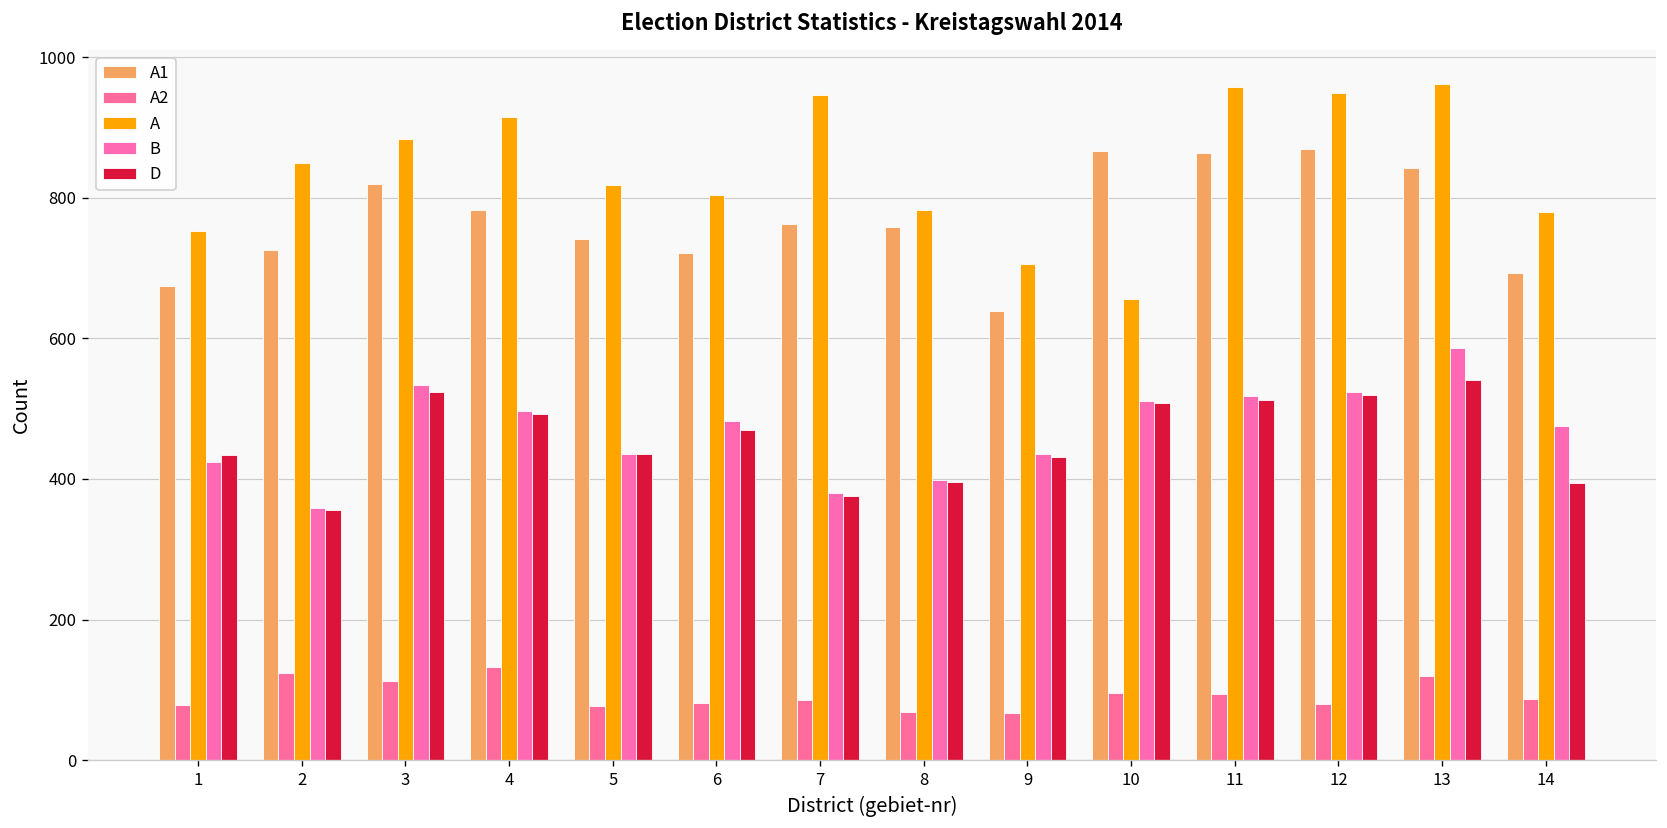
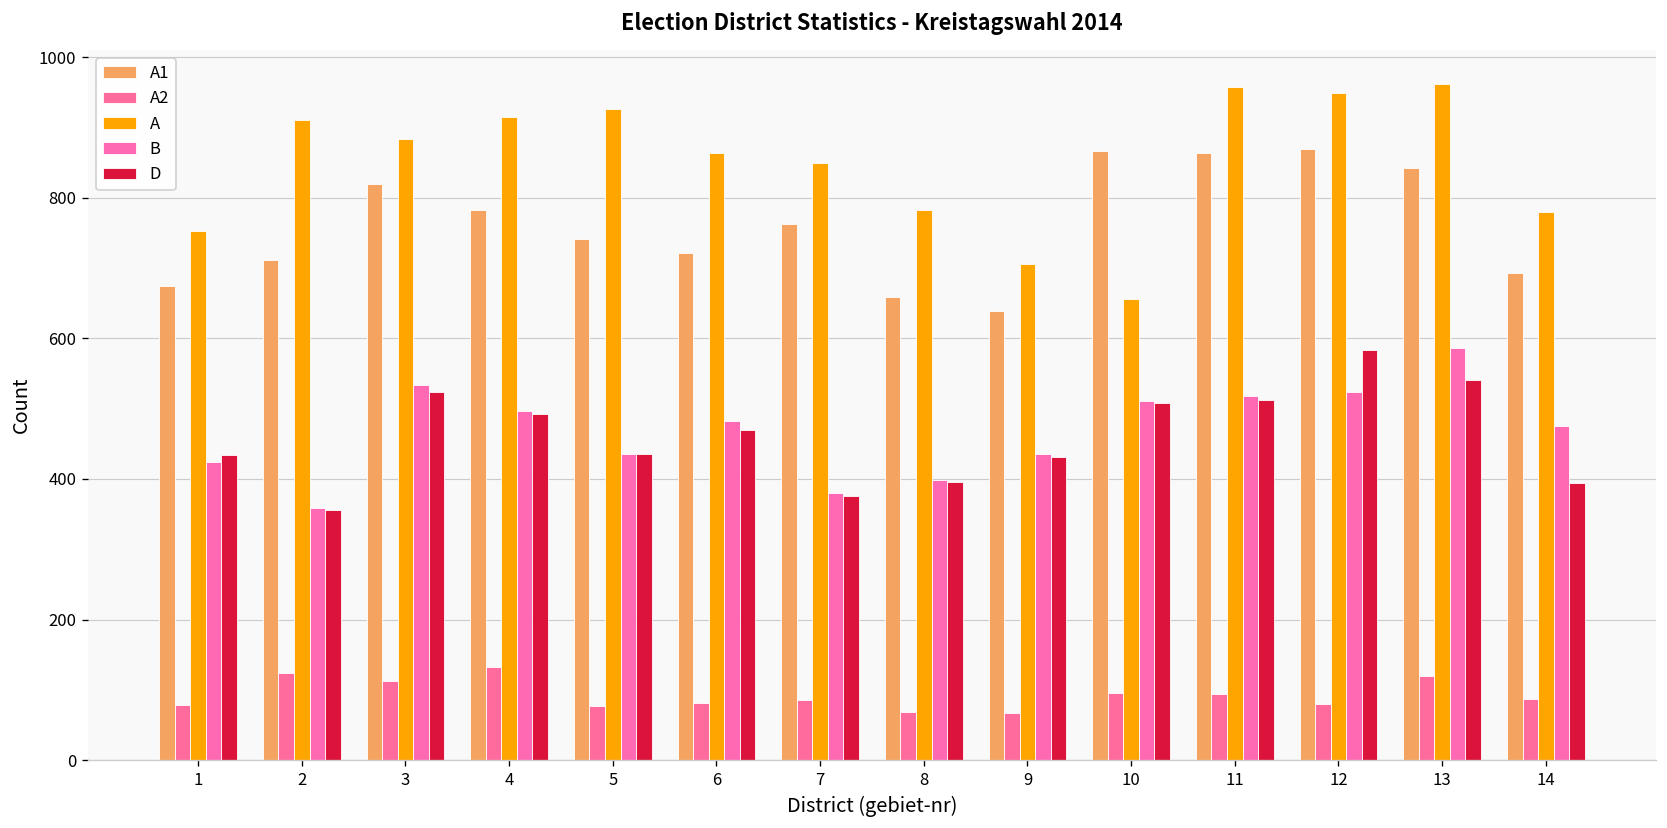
  {
    "A1": {
      "1": 670,
-     "2": 730,
+     "2": 710,
      "3": 820,
      "4": 780,
      "5": 740,
      "6": 720,
      "7": 760,
-     "8": 760,
+     "8": 660,
      "9": 640,
      "10": 870,
      "11": 860,
      "12": 870,
      "13": 840,
      "14": 690
    },
    "A": {
      "1": 750,
-     "2": 850,
+     "2": 910,
      "3": 880,
      "4": 920,
-     "5": 820,
-     "6": 800,
-     "7": 950,
+     "5": 930,
+     "6": 860,
+     "7": 850,
      "8": 780,
      "9": 710,
      "10": 660,
      "11": 960,
      "12": 950,
      "13": 960,
      "14": 780
    },
    "D": {
      "1": 430,
      "2": 360,
      "3": 520,
      "4": 490,
      "5": 440,
      "6": 470,
      "7": 380,
      "8": 400,
      "9": 430,
      "10": 510,
      "11": 510,
-     "12": 520,
+     "12": 580,
      "13": 540,
      "14": 390
    }
  }
